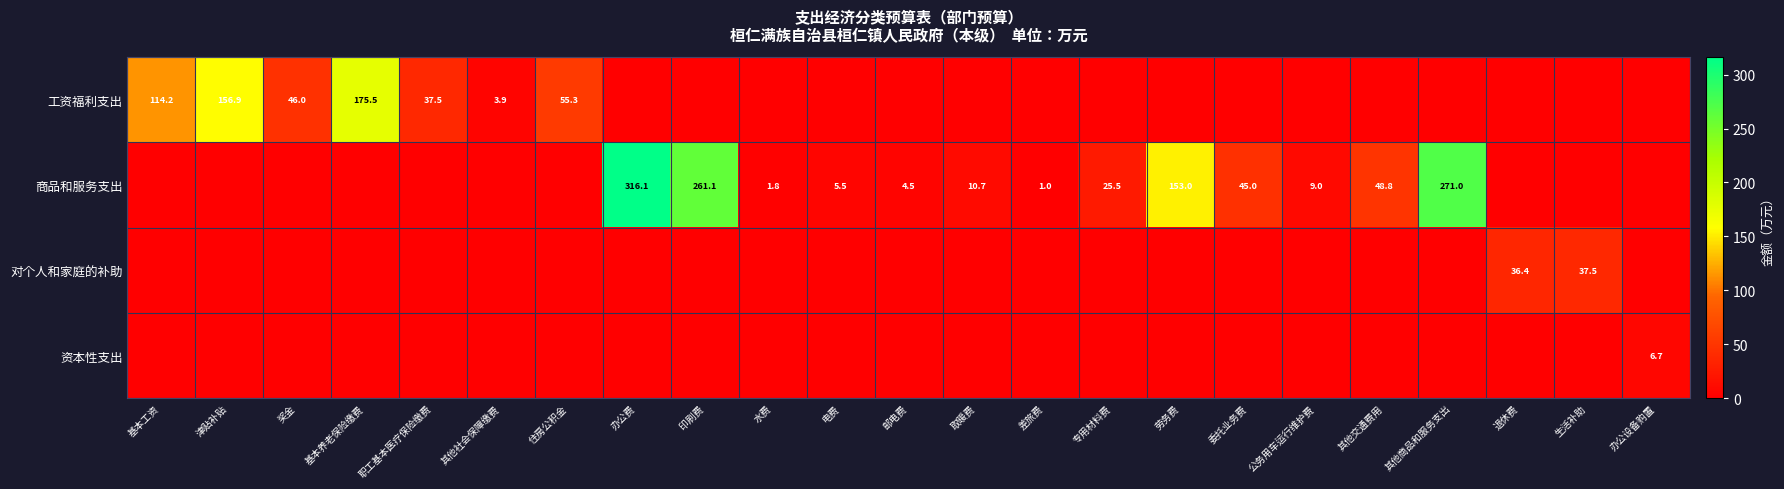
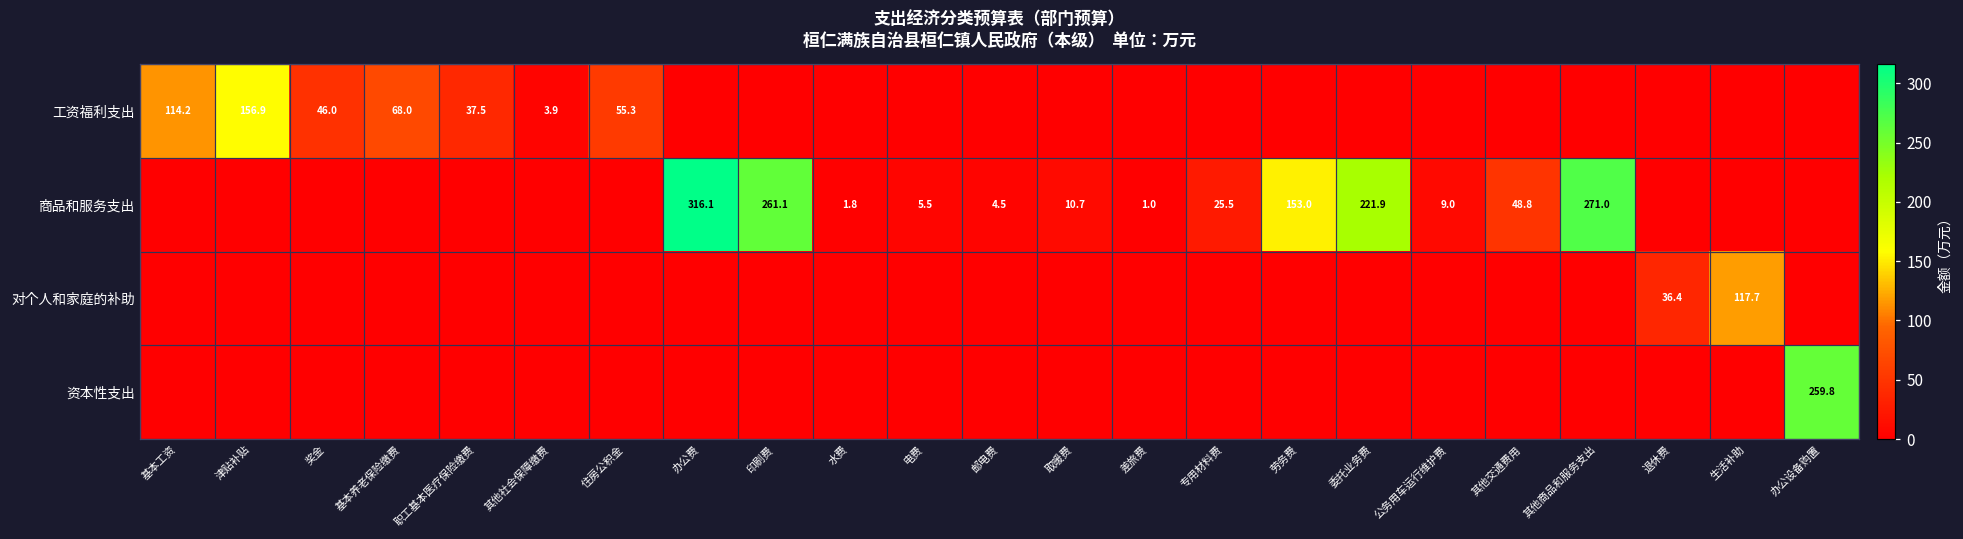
  {
    "工资福利支出": {
      "基本工资": 114.2,
      "津贴补贴": 156.9,
      "奖金": 46.0,
-     "基本养老保险缴费": 175.5,
+     "基本养老保险缴费": 68.0,
      "职工基本医疗保险缴费": 37.5,
      "其他社会保障缴费": 3.9,
      "住房公积金": 55.3
    },
    "商品和服务支出": {
      "办公费": 316.1,
      "印刷费": 261.1,
      "水费": 1.8,
      "电费": 5.5,
      "邮电费": 4.5,
      "取暖费": 10.7,
      "差旅费": 1.0,
      "专用材料费": 25.5,
      "劳务费": 153.0,
-     "委托业务费": 45.0,
+     "委托业务费": 221.9,
      "公务用车运行维护费": 9.0,
      "其他交通费用": 48.8,
      "其他商品和服务支出": 271.0
    },
    "对个人和家庭的补助": {
      "退休费": 36.4,
-     "生活补助": 37.5
+     "生活补助": 117.7
    },
    "资本性支出": {
-     "办公设备购置": 6.7
+     "办公设备购置": 259.8
    }
  }
